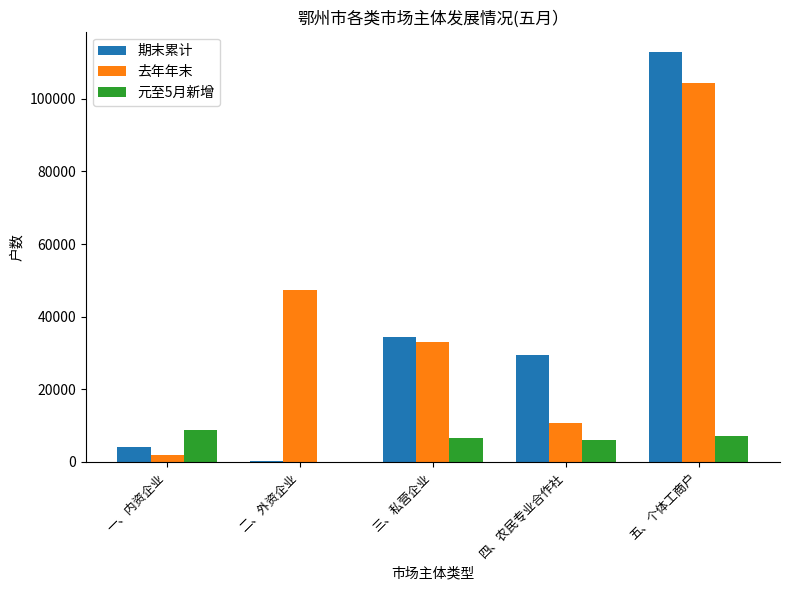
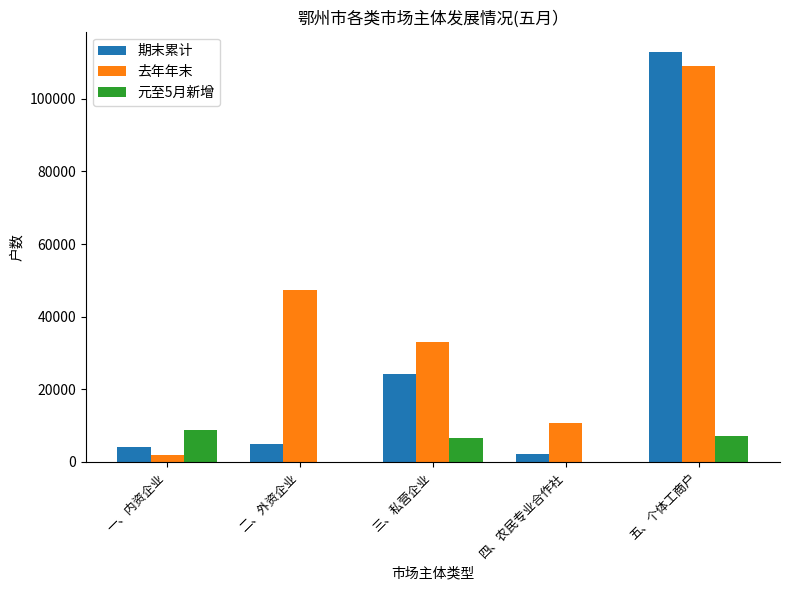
  {
    "期末累计": {
      "一、内资企业": 4000,
-     "二、外资企业": 0,
-     "三、私营企业": 34000,
-     "四、农民专业合作社": 29000,
+     "二、外资企业": 5000,
+     "三、私营企业": 24000,
+     "四、农民专业合作社": 2000,
      "五、个体工商户": 113000
    },
    "去年年末": {
      "一、内资企业": 2000,
      "二、外资企业": 47000,
      "三、私营企业": 33000,
      "四、农民专业合作社": 11000,
-     "五、个体工商户": 104000
+     "五、个体工商户": 109000
    },
    "元至5月新增": {
      "一、内资企业": 9000,
      "三、私营企业": 7000,
-     "四、农民专业合作社": 6000,
+     "四、农民专业合作社": 0,
      "五、个体工商户": 7000
    }
  }
